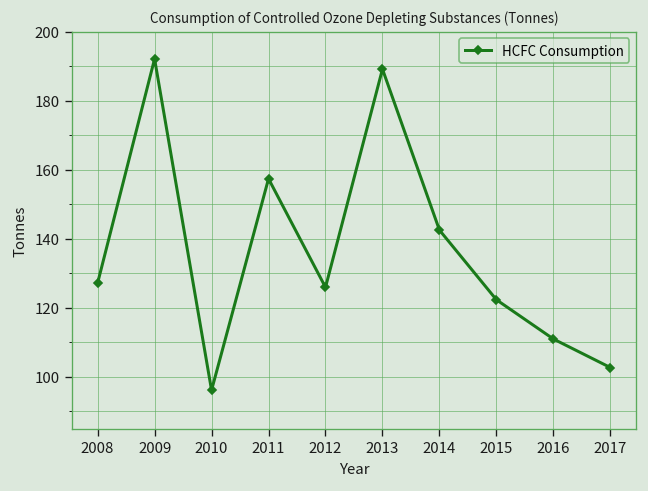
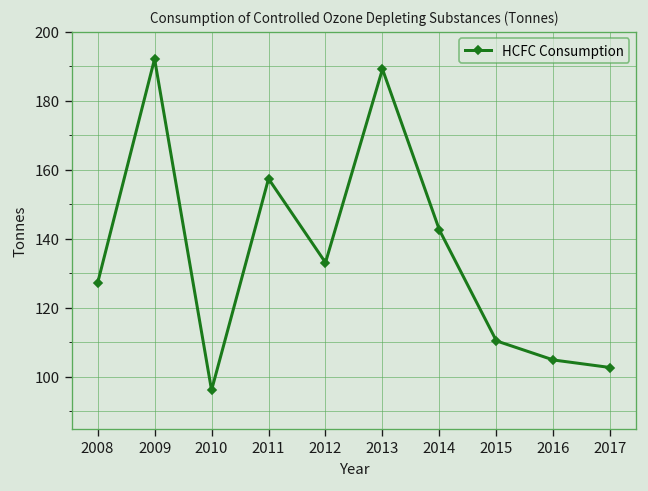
  {
    "2008": 127,
    "2009": 192,
    "2010": 96,
    "2011": 157,
-   "2012": 126,
+   "2012": 133,
    "2013": 189,
    "2014": 143,
-   "2015": 122,
-   "2016": 111,
+   "2015": 110,
+   "2016": 105,
    "2017": 103
  }
